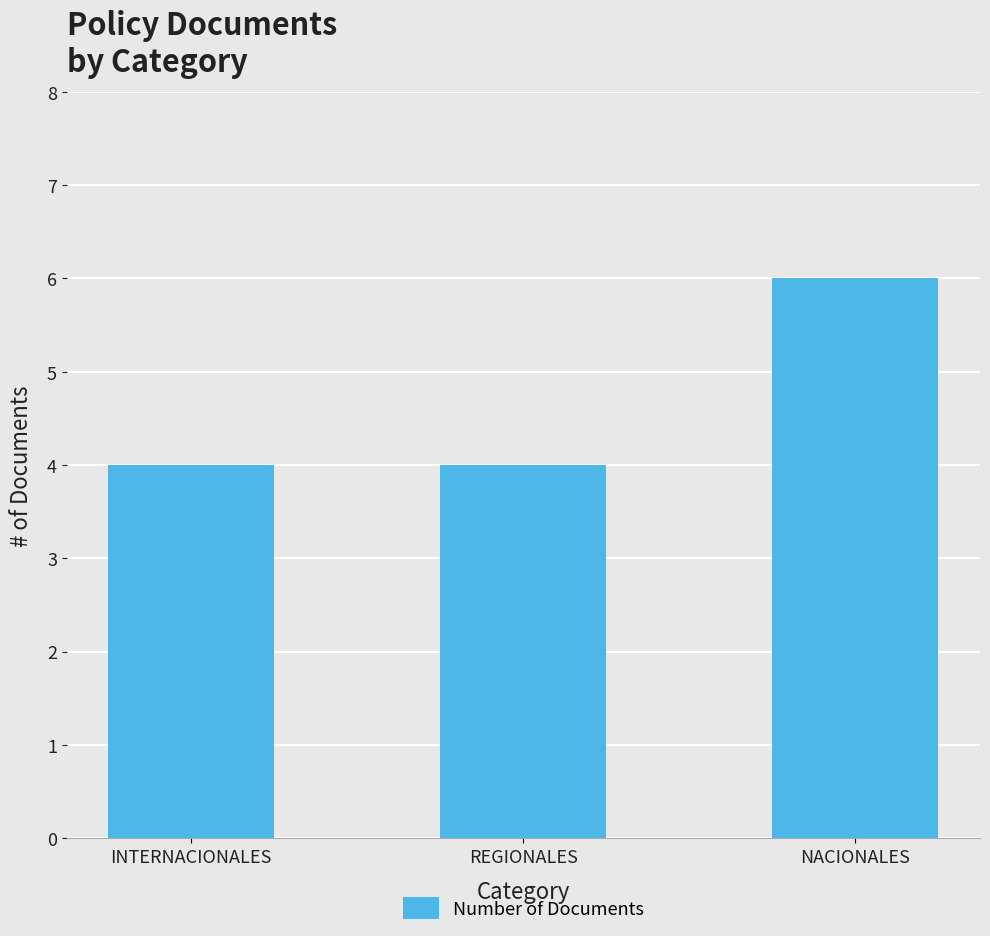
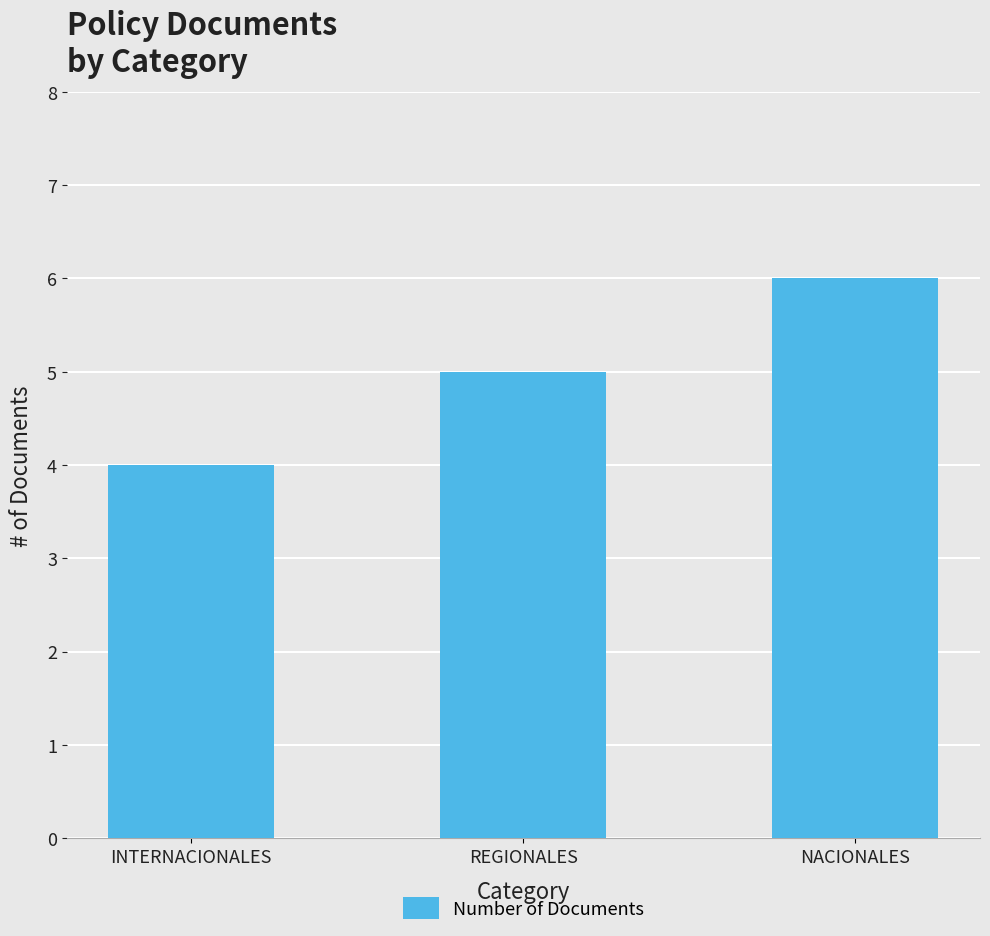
  {
    "INTERNACIONALES": 4,
-   "REGIONALES": 4,
+   "REGIONALES": 5,
    "NACIONALES": 6
  }
